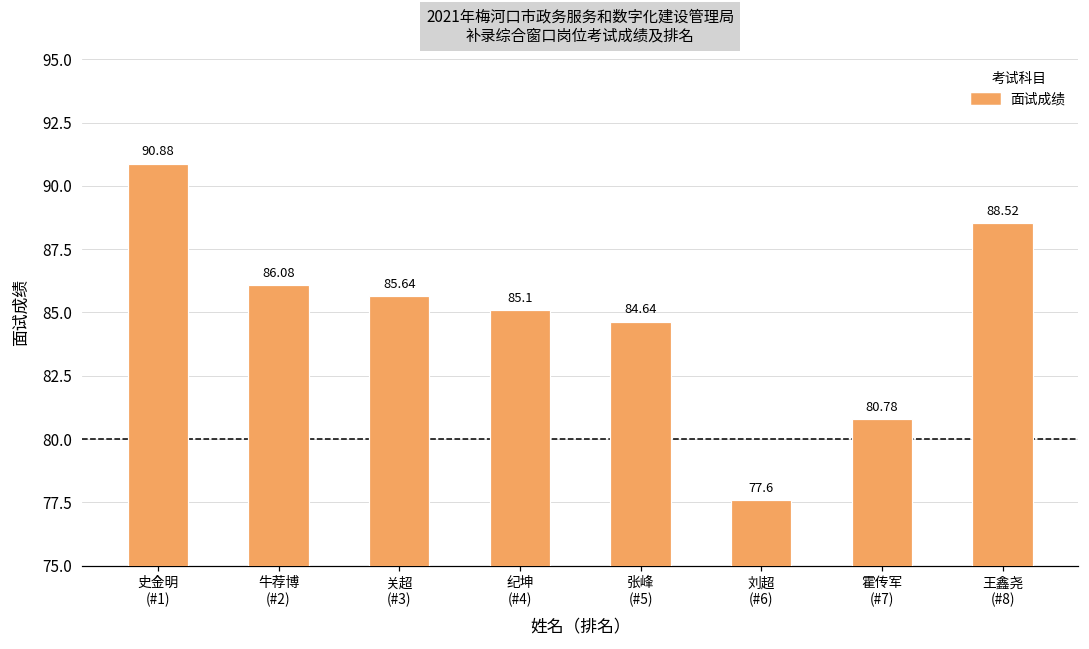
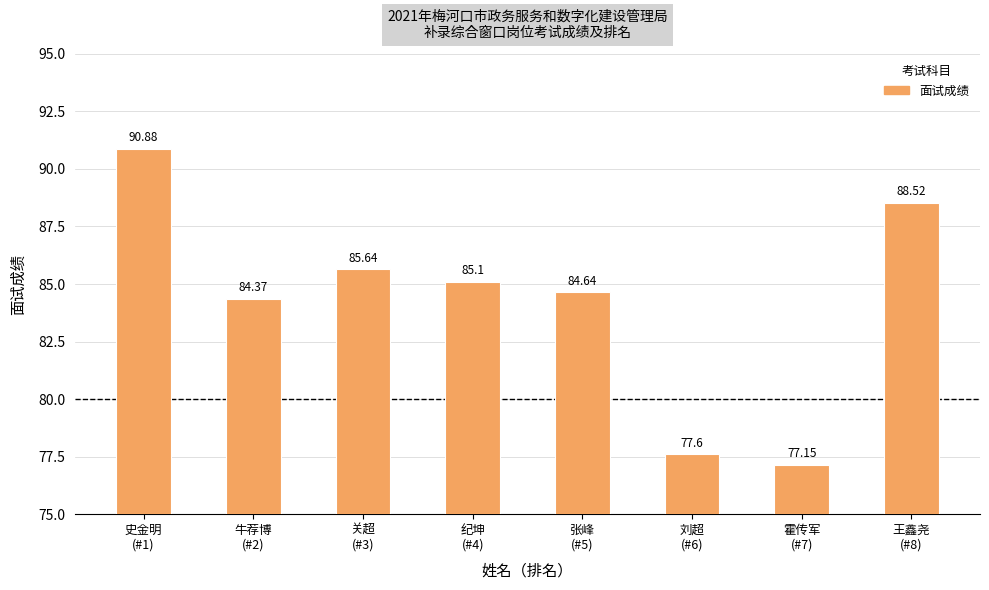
  {
    "史金明 (#1)": 90.88,
-   "牛荐博 (#2)": 86.08,
+   "牛荐博 (#2)": 84.37,
    "关超 (#3)": 85.64,
    "纪坤 (#4)": 85.1,
    "张峰 (#5)": 84.64,
    "刘超 (#6)": 77.6,
-   "霍传军 (#7)": 80.78,
+   "霍传军 (#7)": 77.15,
    "王鑫尧 (#8)": 88.52
  }
